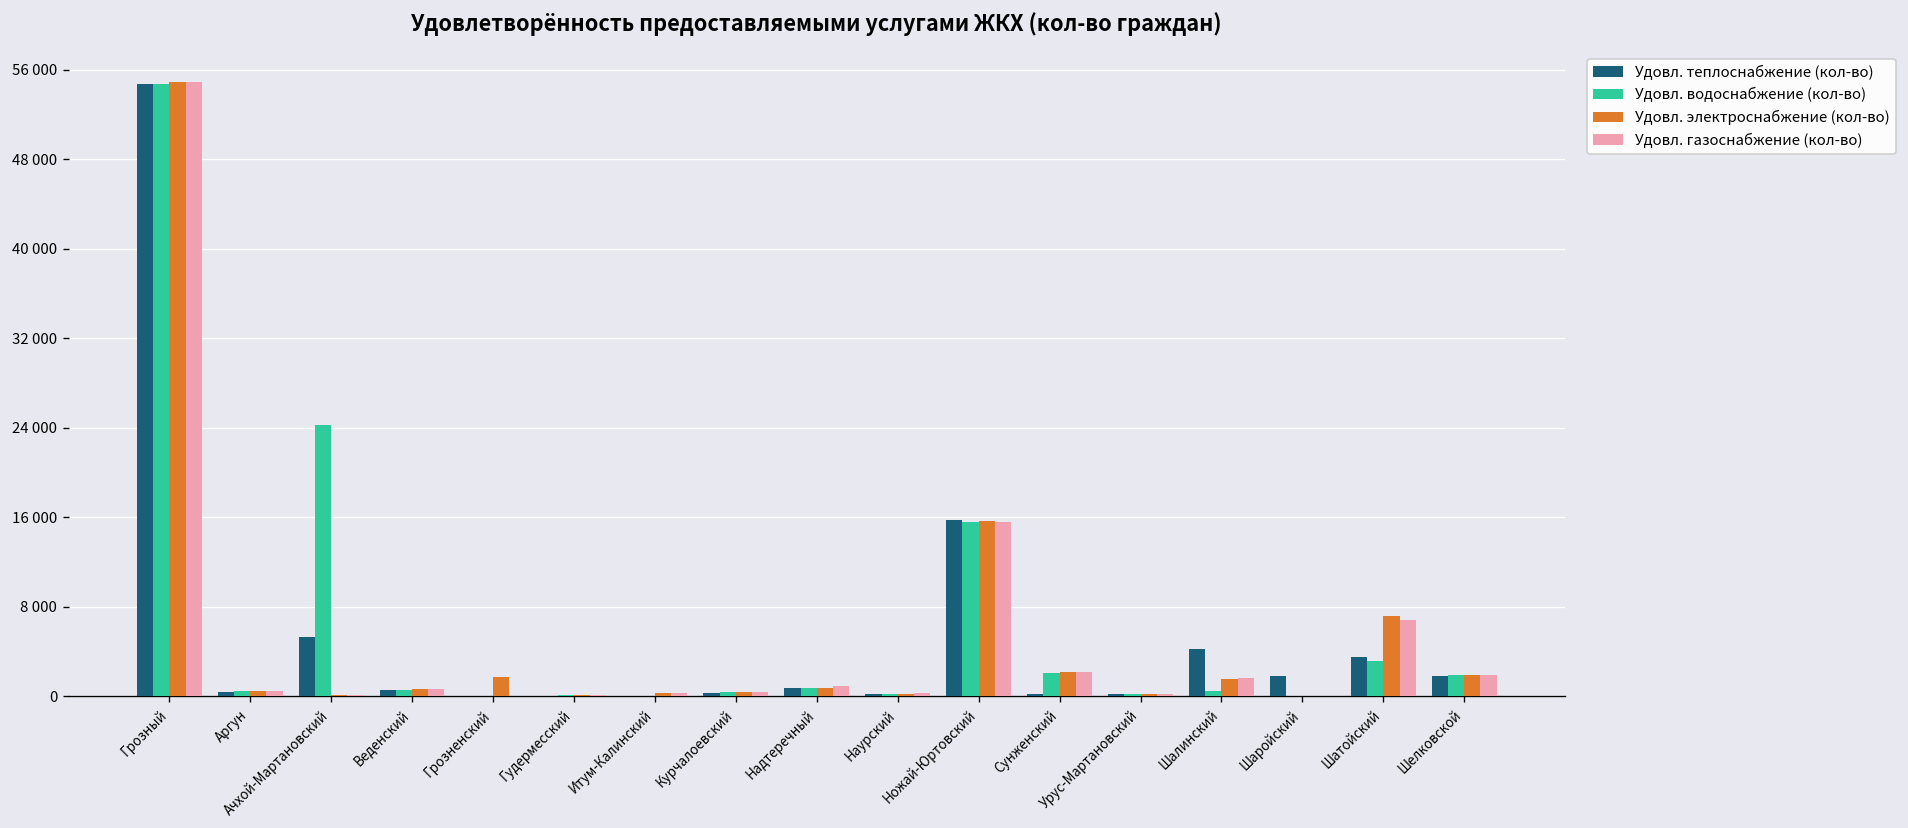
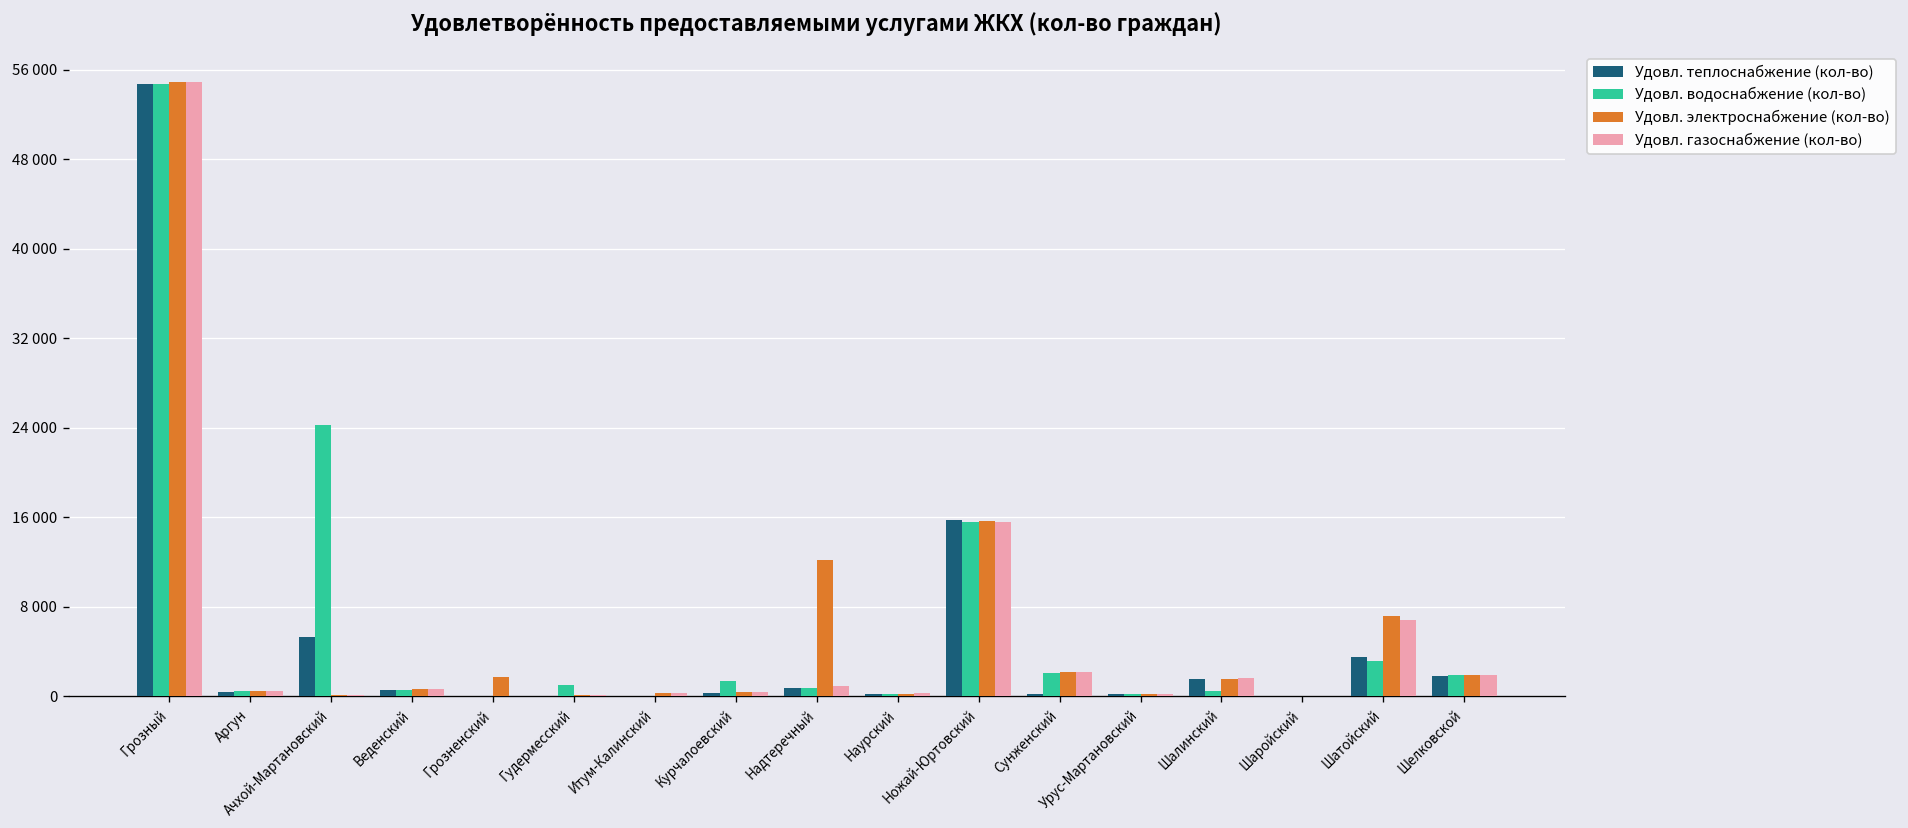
  {
    "Удовл. теплоснабжение (кол-во)": {
      "Грозный": 55000,
      "Аргун": 0,
      "Ачхой-Мартановский": 5000,
      "Веденский": 1000,
      "Курчалоевский": 0,
      "Надтеречный": 1000,
      "Ножай-Юртовский": 16000,
-     "Шалинский": 4000,
-     "Шаройский": 2000,
+     "Шалинский": 2000,
+     "Шаройский": 0,
      "Шатойский": 4000,
      "Шелковской": 2000
    },
    "Удовл. водоснабжение (кол-во)": {
      "Грозный": 55000,
      "Аргун": 0,
      "Ачхой-Мартановский": 24000,
      "Веденский": 1000,
-     "Гудермесский": 0,
-     "Курчалоевский": 0,
+     "Гудермесский": 1000,
+     "Курчалоевский": 1000,
      "Надтеречный": 1000,
      "Ножай-Юртовский": 16000,
      "Сунженский": 2000,
      "Шалинский": 0,
      "Шатойский": 3000,
      "Шелковской": 2000
    },
    "Удовл. электроснабжение (кол-во)": {
      "Грозный": 55000,
      "Аргун": 0,
      "Веденский": 1000,
      "Грозненский": 2000,
      "Итум-Калинский": 0,
      "Курчалоевский": 0,
-     "Надтеречный": 1000,
+     "Надтеречный": 12000,
      "Ножай-Юртовский": 16000,
      "Сунженский": 2000,
      "Шалинский": 2000,
      "Шатойский": 7000,
      "Шелковской": 2000
    },
    "Удовл. газоснабжение (кол-во)": {
      "Грозный": 55000,
      "Аргун": 0,
      "Веденский": 1000,
      "Итум-Калинский": 0,
      "Курчалоевский": 0,
      "Надтеречный": 1000,
      "Наурский": 0,
      "Ножай-Юртовский": 16000,
      "Сунженский": 2000,
      "Шалинский": 2000,
      "Шатойский": 7000,
      "Шелковской": 2000
    }
  }
